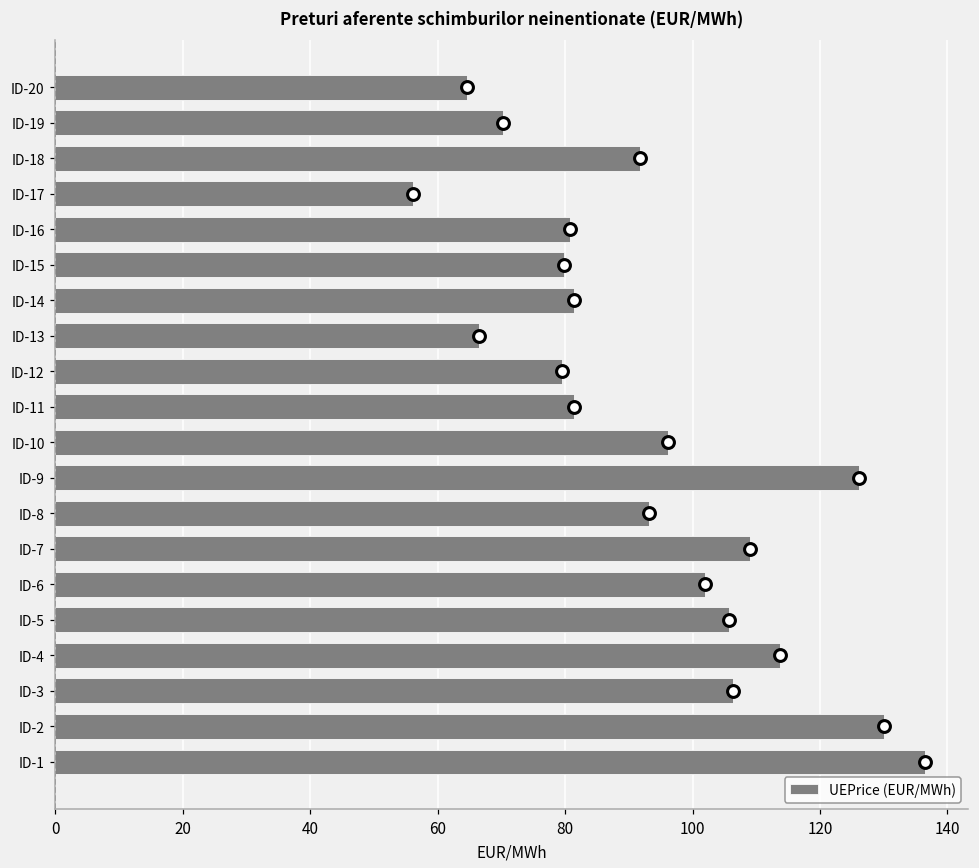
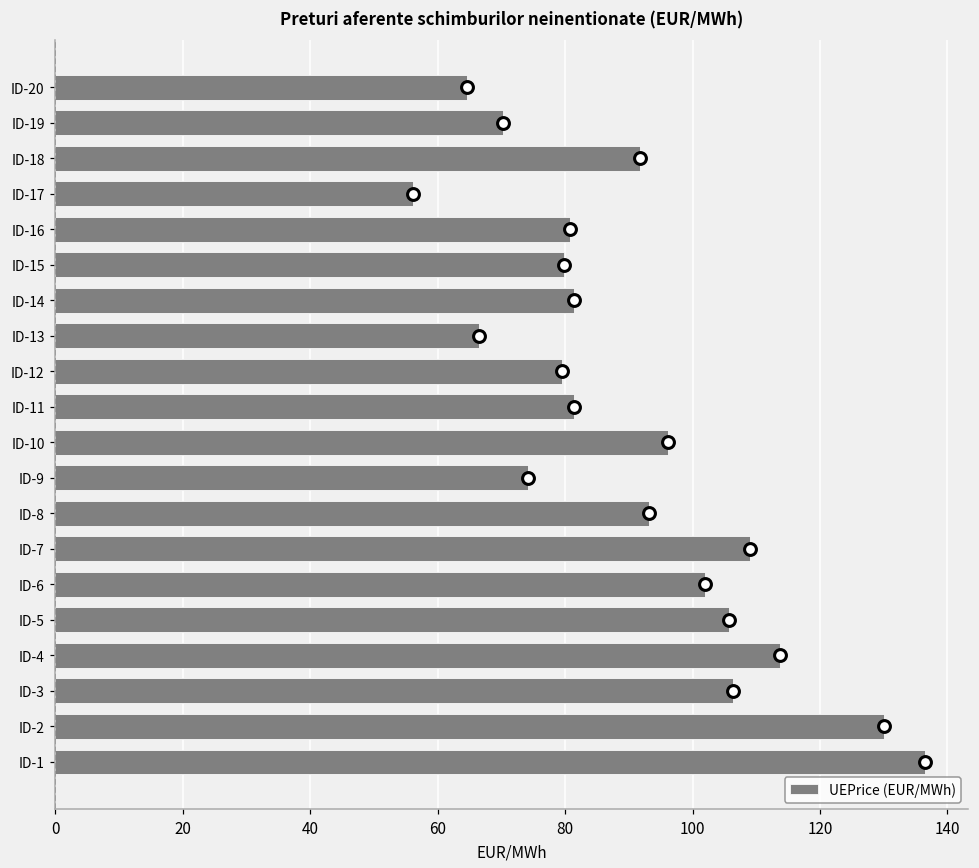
  {
    "ID-20": 65,
    "ID-19": 70,
    "ID-18": 92,
    "ID-17": 56,
    "ID-16": 81,
    "ID-15": 80,
    "ID-14": 81,
    "ID-13": 66,
    "ID-12": 79,
    "ID-11": 81,
    "ID-10": 96,
-   "ID-9": 126,
+   "ID-9": 74,
    "ID-8": 93,
    "ID-7": 109,
    "ID-6": 102,
    "ID-5": 106,
    "ID-4": 114,
    "ID-3": 106,
    "ID-2": 130,
    "ID-1": 136
  }
